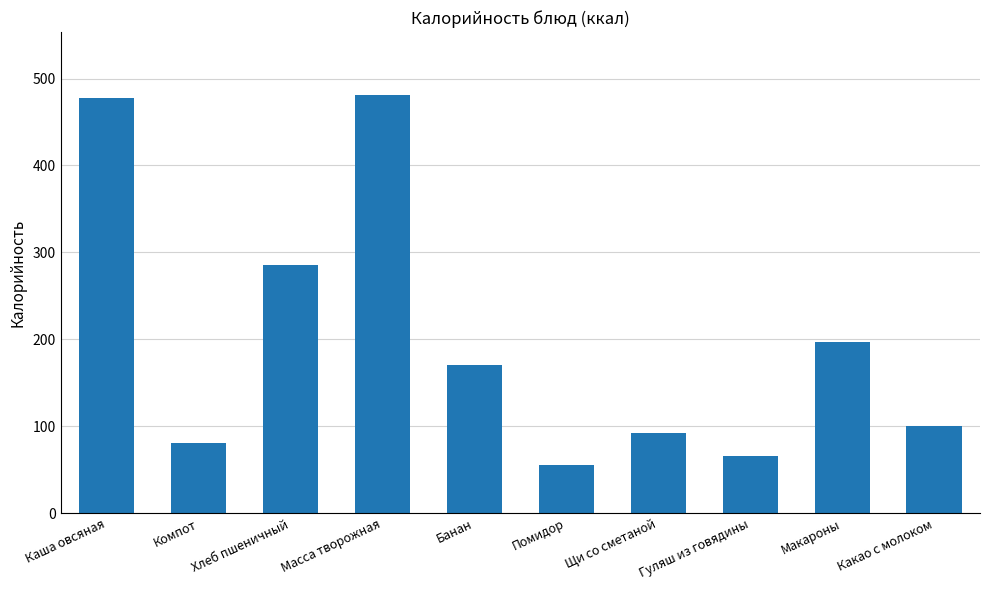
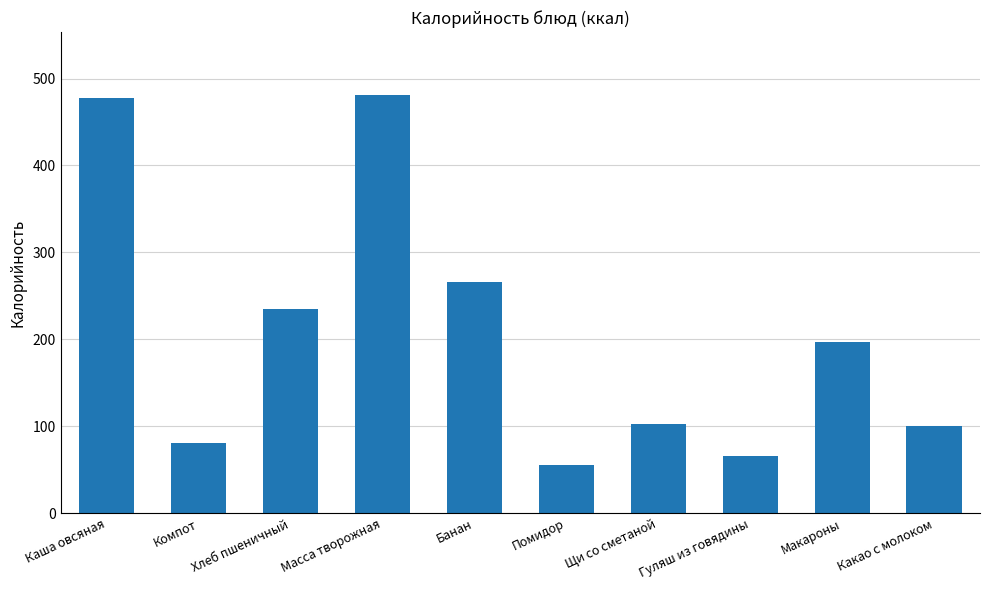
  {
    "Каша овсяная": 480,
    "Компот": 80,
-   "Хлеб пшеничный": 290,
+   "Хлеб пшеничный": 230,
    "Масса творожная": 480,
-   "Банан": 170,
+   "Банан": 270,
    "Помидор": 60,
-   "Щи со сметаной": 90,
+   "Щи со сметаной": 100,
    "Гуляш из говядины": 70,
    "Макароны": 200,
    "Какао с молоком": 100
  }
